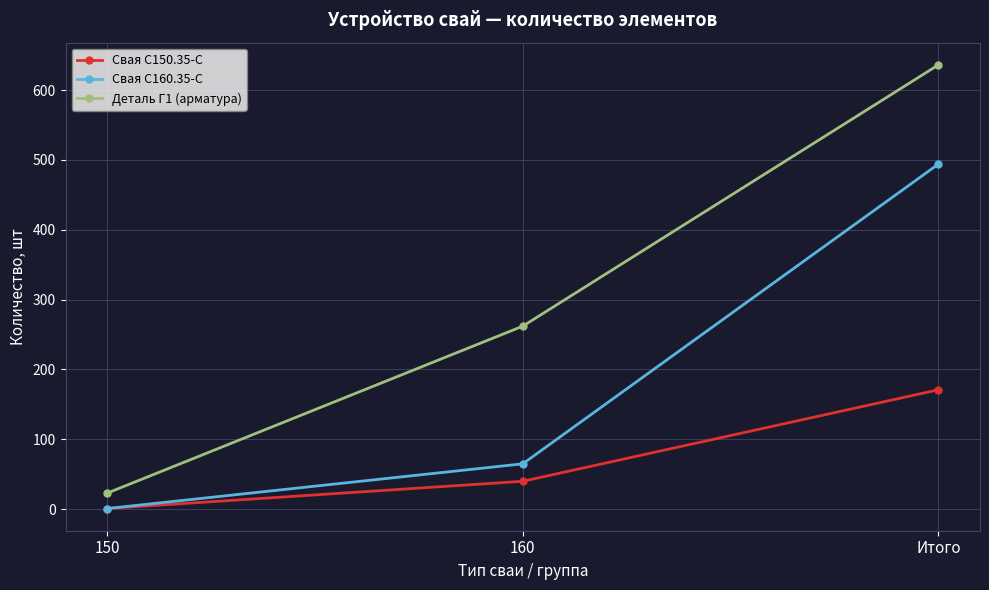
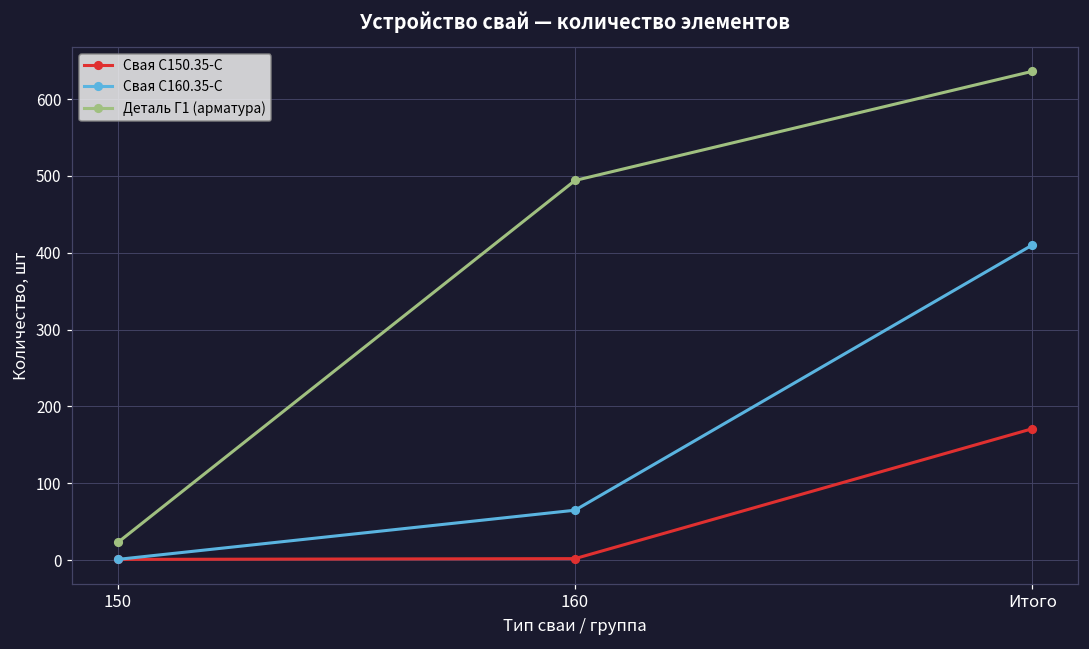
  {
    "Свая С150.35-С": {
-     "160": 40,
+     "160": 0,
      "Итого": 170
    },
    "Свая С160.35-С": {
      "160": 70,
-     "Итого": 490
+     "Итого": 410
    },
    "Деталь Г1 (арматура)": {
      "150": 20,
-     "160": 260,
+     "160": 490,
      "Итого": 640
    }
  }
